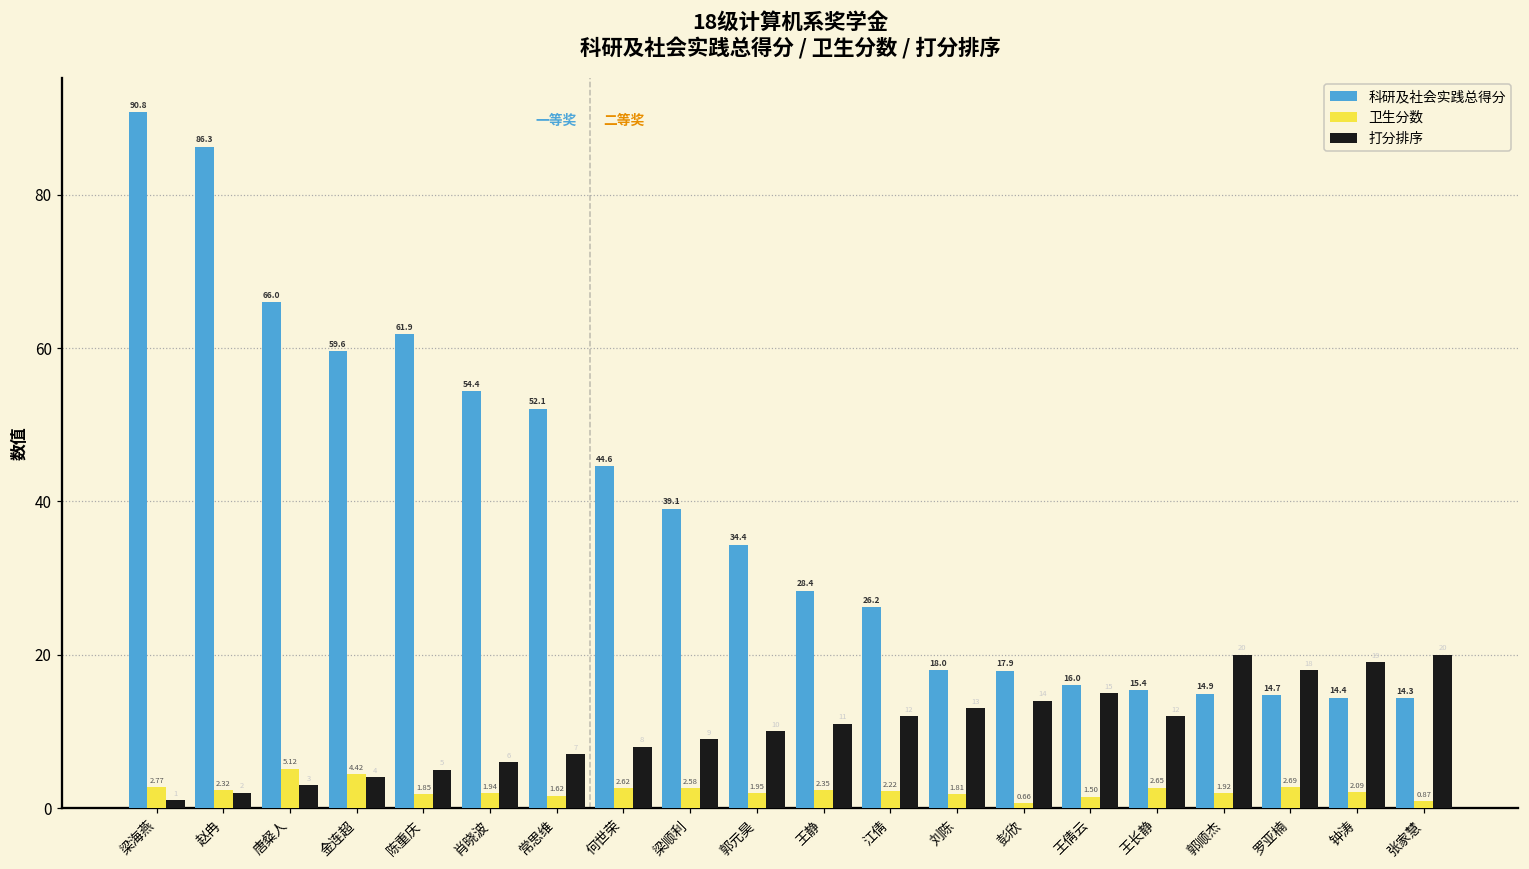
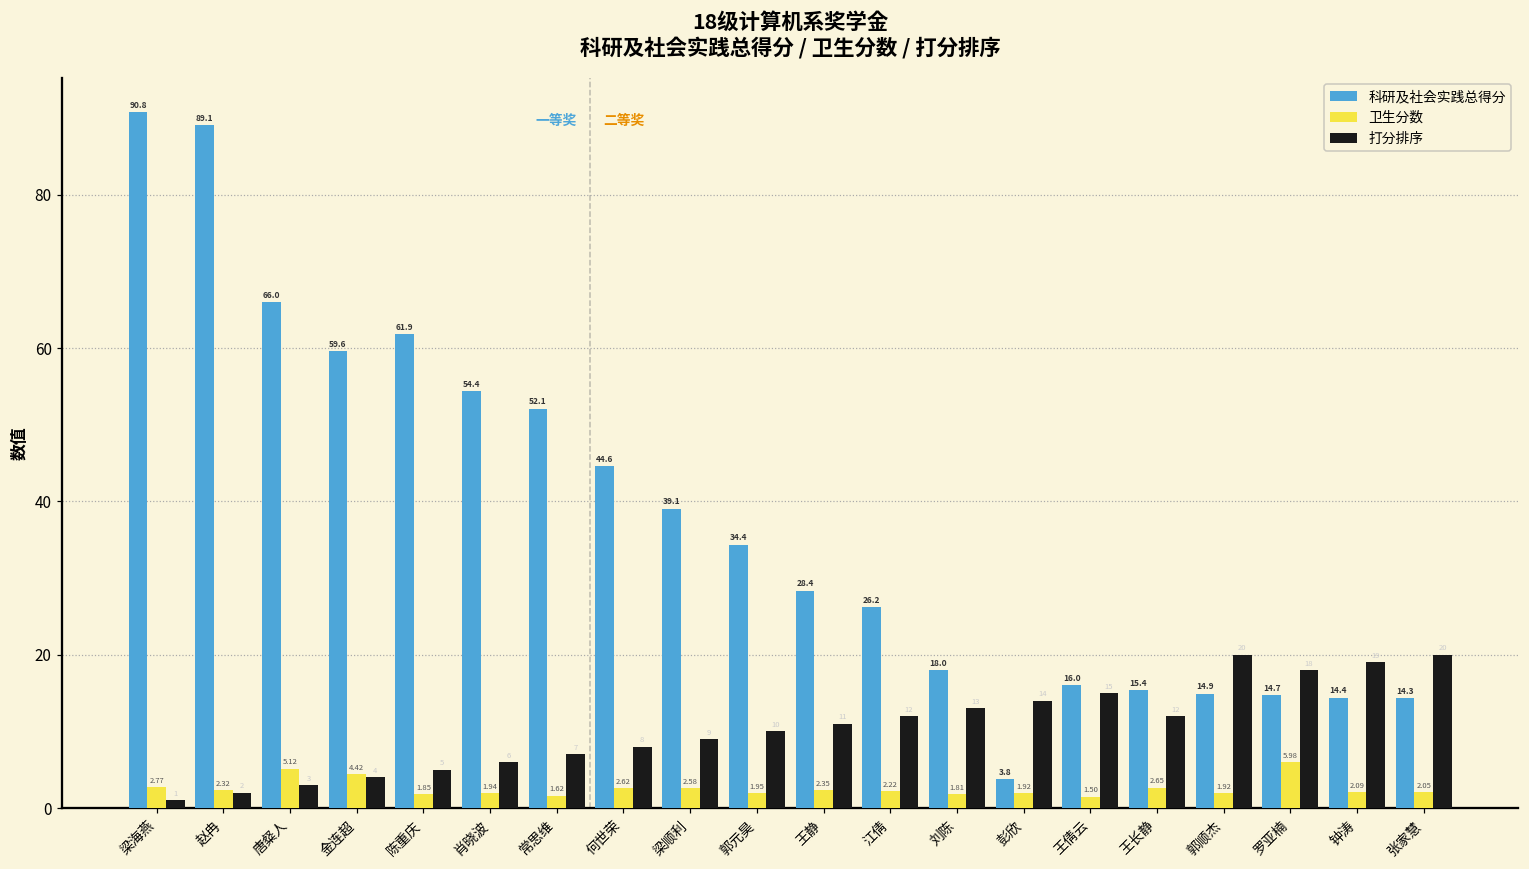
  {
    "科研及社会实践总得分": {
      "梁海燕": 90.8,
-     "赵冉": 86.3,
+     "赵冉": 89.1,
      "唐粲人": 66.0,
      "金连超": 59.6,
      "陈重庆": 61.9,
      "肖晓波": 54.4,
      "常思维": 52.1,
      "何世荣": 44.6,
      "梁顺利": 39.1,
      "郭元昊": 34.4,
      "王静": 28.4,
      "江倩": 26.2,
      "刘陈": 18.0,
-     "彭欣": 17.9,
+     "彭欣": 3.8,
      "王倩云": 16.0,
      "王长静": 15.4,
      "郭顺杰": 14.9,
      "罗亚楠": 14.7,
      "钟涛": 14.4,
      "张家慧": 14.3
    },
    "卫生分数": {
      "梁海燕": 2.77,
      "赵冉": 2.32,
      "唐粲人": 5.12,
      "金连超": 4.42,
      "陈重庆": 1.85,
      "肖晓波": 1.94,
      "常思维": 1.62,
      "何世荣": 2.62,
      "梁顺利": 2.58,
      "郭元昊": 1.95,
      "王静": 2.35,
      "江倩": 2.22,
      "刘陈": 1.81,
-     "彭欣": 0.66,
+     "彭欣": 1.92,
      "王倩云": 1.50,
      "王长静": 2.65,
      "郭顺杰": 1.92,
-     "罗亚楠": 2.69,
+     "罗亚楠": 5.98,
      "钟涛": 2.09,
-     "张家慧": 0.87
+     "张家慧": 2.05
    },
    "打分排序": {
      "梁海燕": 1,
      "赵冉": 2,
      "唐粲人": 3,
      "金连超": 4,
      "陈重庆": 5,
      "肖晓波": 6,
      "常思维": 7,
      "何世荣": 8,
      "梁顺利": 9,
      "郭元昊": 10,
      "王静": 11,
      "江倩": 12,
      "刘陈": 13,
      "彭欣": 14,
      "王倩云": 15,
      "王长静": 12,
      "郭顺杰": 20,
      "罗亚楠": 18,
      "钟涛": 19,
      "张家慧": 20
    }
  }
